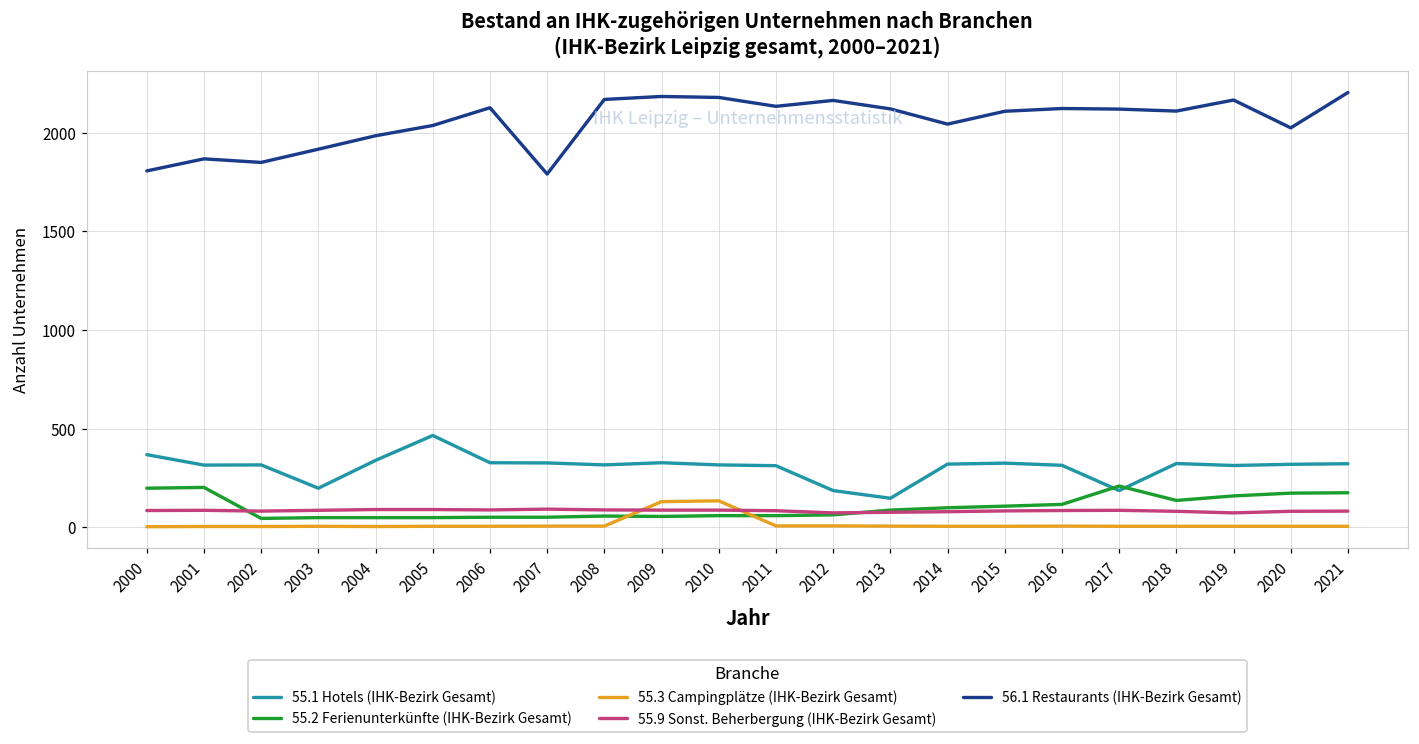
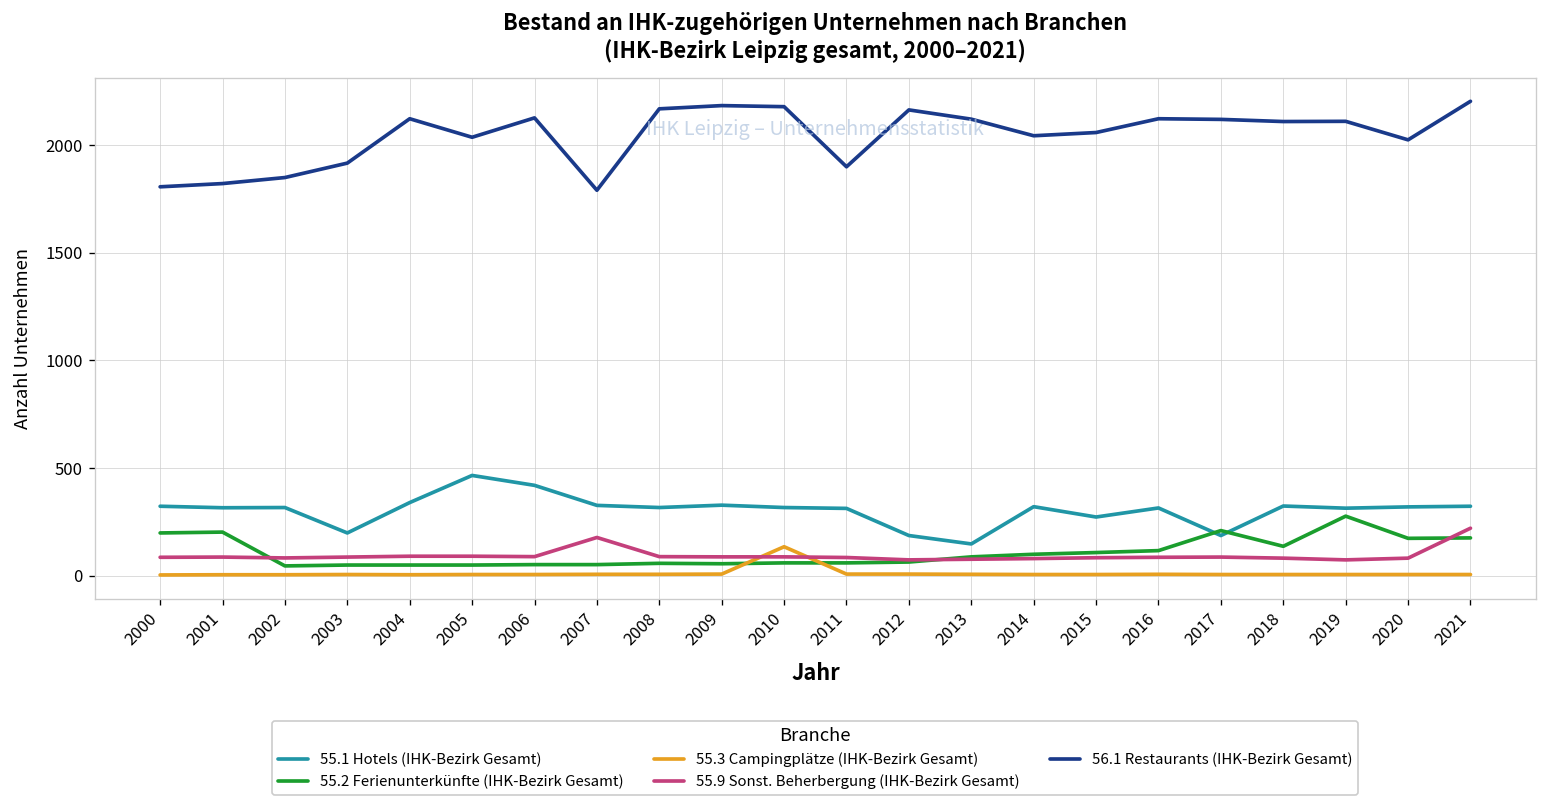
  {
    "55.1 Hotels (IHK-Bezirk Gesamt)": {
-     "2000": 370,
+     "2000": 320,
      "2001": 320,
      "2002": 320,
      "2003": 200,
      "2004": 340,
      "2005": 470,
-     "2006": 330,
+     "2006": 420,
      "2007": 330,
      "2008": 320,
      "2009": 330,
      "2010": 320,
      "2011": 310,
      "2012": 190,
      "2013": 150,
      "2014": 320,
-     "2015": 330,
+     "2015": 270,
      "2016": 320,
      "2017": 190,
      "2018": 320,
      "2019": 310,
      "2020": 320,
      "2021": 320
    },
    "55.2 Ferienunterkünfte (IHK-Bezirk Gesamt)": {
      "2000": 200,
      "2001": 200,
      "2002": 50,
      "2003": 50,
      "2004": 50,
      "2005": 50,
      "2006": 50,
      "2007": 50,
      "2008": 60,
      "2009": 60,
      "2010": 60,
      "2011": 60,
      "2014": 100,
      "2015": 110,
      "2016": 120,
      "2017": 210,
      "2018": 140,
-     "2019": 160,
+     "2019": 280,
      "2020": 170,
      "2021": 180
    },
    "55.3 Campingplätze (IHK-Bezirk Gesamt)": {
      "2000": 0,
      "2001": 10,
      "2002": 10,
      "2003": 10,
      "2004": 10,
      "2005": 10,
      "2006": 10,
      "2007": 10,
      "2008": 10,
-     "2009": 130,
+     "2009": 10,
      "2010": 140,
      "2011": 10,
      "2012": 10,
      "2013": 10,
      "2014": 10,
      "2015": 10,
      "2016": 10,
      "2017": 10,
      "2018": 10,
      "2019": 10,
      "2020": 10,
      "2021": 10
    },
    "55.9 Sonst. Beherbergung (IHK-Bezirk Gesamt)": {
      "2000": 90,
      "2001": 90,
      "2002": 80,
      "2003": 90,
      "2004": 90,
      "2005": 90,
      "2006": 90,
-     "2007": 90,
+     "2007": 180,
      "2008": 90,
      "2009": 90,
      "2010": 90,
      "2011": 90,
      "2014": 80,
      "2015": 80,
      "2016": 90,
      "2017": 90,
      "2018": 80,
      "2019": 70,
      "2020": 80,
-     "2021": 80
+     "2021": 220
    },
    "56.1 Restaurants (IHK-Bezirk Gesamt)": {
      "2000": 1810,
-     "2001": 1870,
+     "2001": 1820,
      "2002": 1850,
      "2003": 1920,
-     "2004": 1980,
+     "2004": 2120,
      "2005": 2040,
      "2006": 2130,
      "2007": 1790,
      "2008": 2170,
      "2009": 2180,
      "2010": 2180,
-     "2011": 2130,
+     "2011": 1900,
      "2012": 2160,
      "2013": 2120,
      "2014": 2040,
-     "2015": 2110,
+     "2015": 2060,
      "2016": 2120,
      "2017": 2120,
      "2018": 2110,
-     "2019": 2170,
+     "2019": 2110,
      "2020": 2020,
      "2021": 2200
    }
  }
